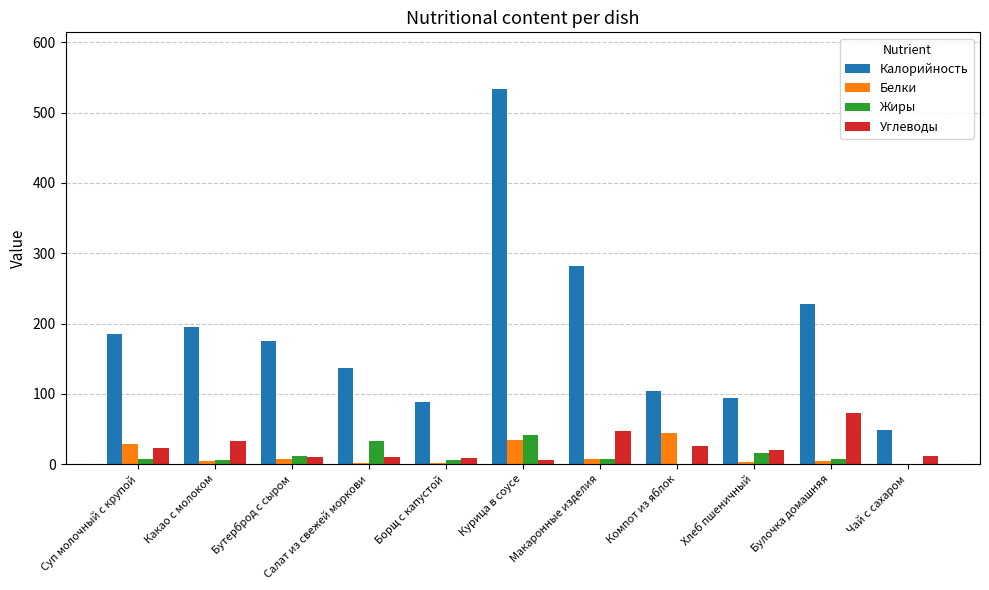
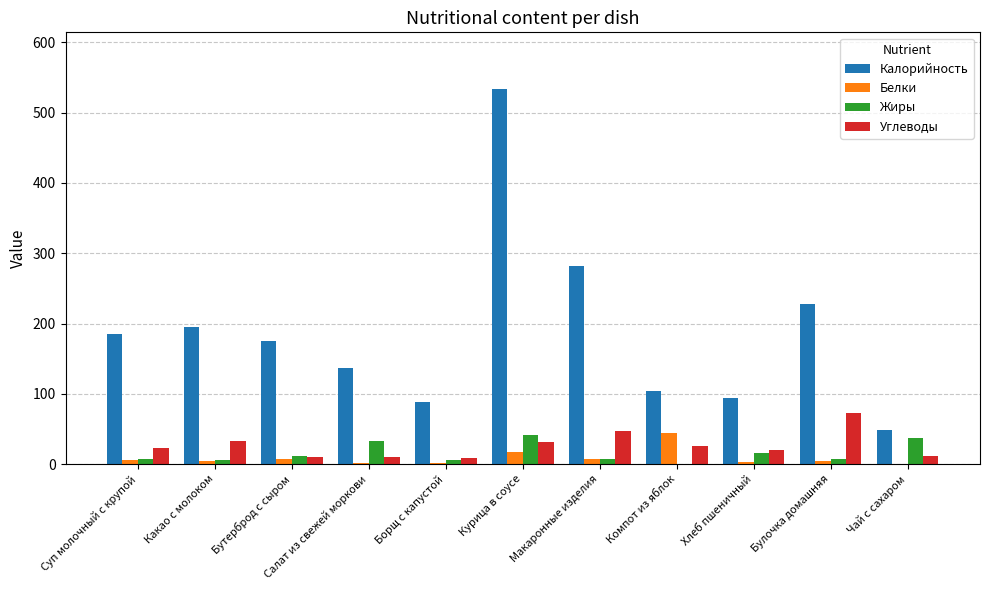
  {
    "Калорийность": {
      "Суп молочный с крупой": 190,
      "Какао с молоком": 200,
      "Бутерброд с сыром": 170,
      "Салат из свежей моркови": 140,
      "Борщ с капустой": 90,
      "Курица в соусе": 530,
      "Макаронные изделия": 280,
      "Компот из яблок": 100,
      "Хлеб пшеничный": 90,
      "Булочка домашняя": 230,
      "Чай с сахаром": 50
    },
    "Белки": {
-     "Суп молочный с крупой": 30,
+     "Суп молочный с крупой": 10,
      "Какао с молоком": 0,
      "Бутерброд с сыром": 10,
-     "Курица в соусе": 30,
+     "Курица в соусе": 20,
      "Макаронные изделия": 10,
      "Компот из яблок": 40,
      "Булочка домашняя": 0
    },
    "Жиры": {
      "Суп молочный с крупой": 10,
      "Какао с молоком": 10,
      "Бутерброд с сыром": 10,
      "Салат из свежей моркови": 30,
      "Борщ с капустой": 10,
      "Курица в соусе": 40,
      "Макаронные изделия": 10,
      "Хлеб пшеничный": 20,
      "Булочка домашняя": 10,
-     "Чай с сахаром": 0
+     "Чай с сахаром": 40
    },
    "Углеводы": {
      "Суп молочный с крупой": 20,
      "Какао с молоком": 30,
      "Бутерброд с сыром": 10,
      "Салат из свежей моркови": 10,
      "Борщ с капустой": 10,
-     "Курица в соусе": 10,
+     "Курица в соусе": 30,
      "Макаронные изделия": 50,
      "Компот из яблок": 30,
      "Хлеб пшеничный": 20,
      "Булочка домашняя": 70,
      "Чай с сахаром": 10
    }
  }
